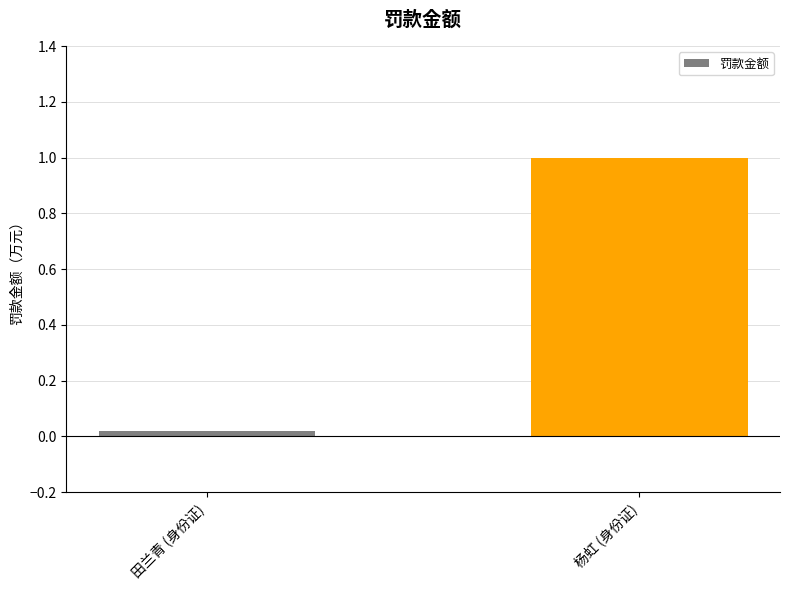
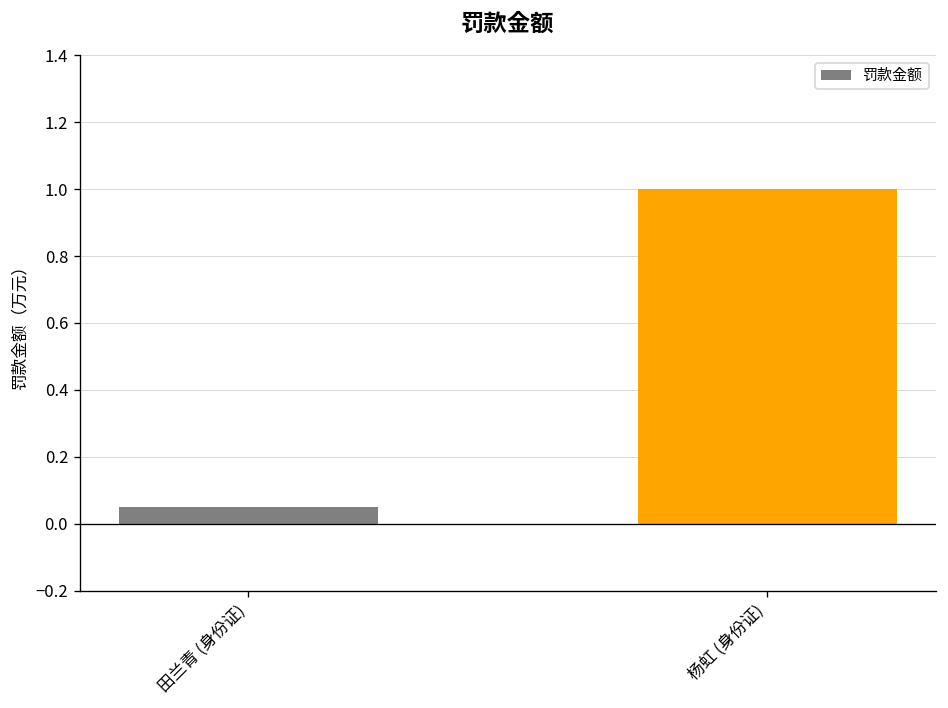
  {
-   "田兰青 (身份证)": 0.02,
+   "田兰青 (身份证)": 0.05,
    "杨虹 (身份证)": 1.00
  }
